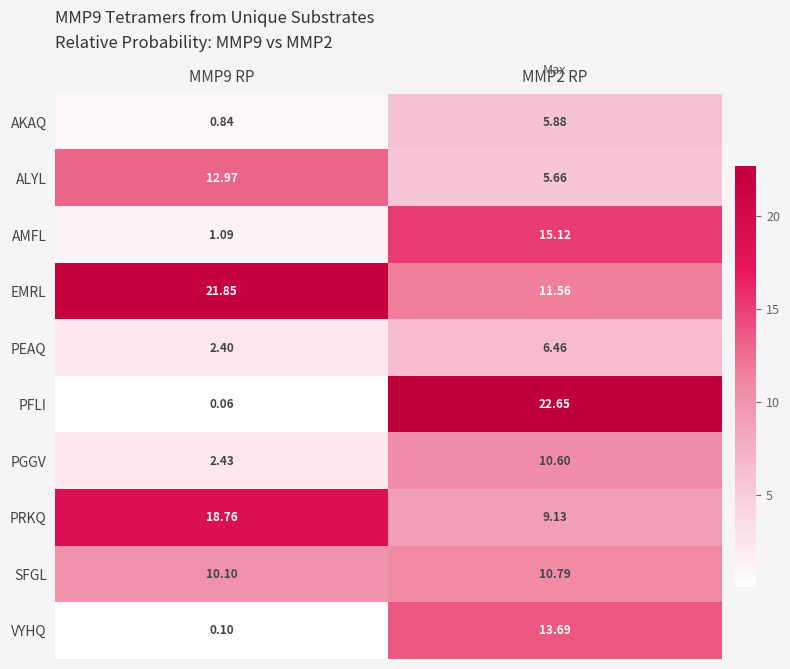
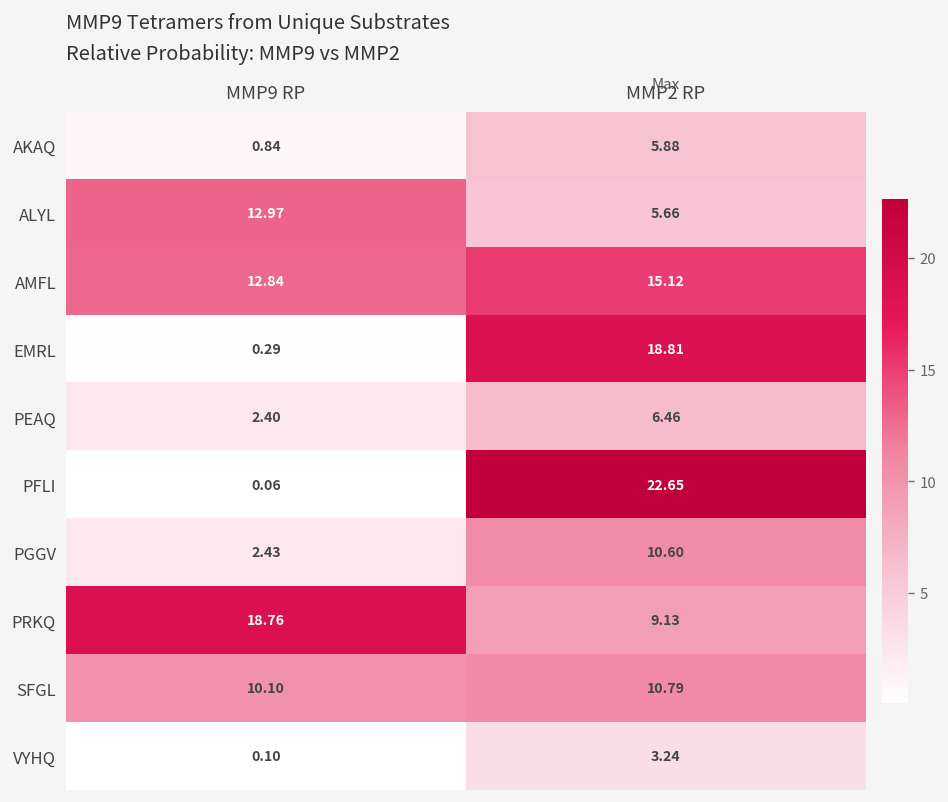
  {
    "AKAQ": {
      "MMP9 RP": 0.84,
      "MMP2 RP": 5.88
    },
    "ALYL": {
      "MMP9 RP": 12.97,
      "MMP2 RP": 5.66
    },
    "AMFL": {
-     "MMP9 RP": 1.09,
+     "MMP9 RP": 12.84,
      "MMP2 RP": 15.12
    },
    "EMRL": {
-     "MMP9 RP": 21.85,
-     "MMP2 RP": 11.56
+     "MMP9 RP": 0.29,
+     "MMP2 RP": 18.81
    },
    "PEAQ": {
      "MMP9 RP": 2.40,
      "MMP2 RP": 6.46
    },
    "PFLI": {
      "MMP9 RP": 0.06,
      "MMP2 RP": 22.65
    },
    "PGGV": {
      "MMP9 RP": 2.43,
      "MMP2 RP": 10.60
    },
    "PRKQ": {
      "MMP9 RP": 18.76,
      "MMP2 RP": 9.13
    },
    "SFGL": {
      "MMP9 RP": 10.10,
      "MMP2 RP": 10.79
    },
    "VYHQ": {
      "MMP9 RP": 0.10,
-     "MMP2 RP": 13.69
+     "MMP2 RP": 3.24
    }
  }
